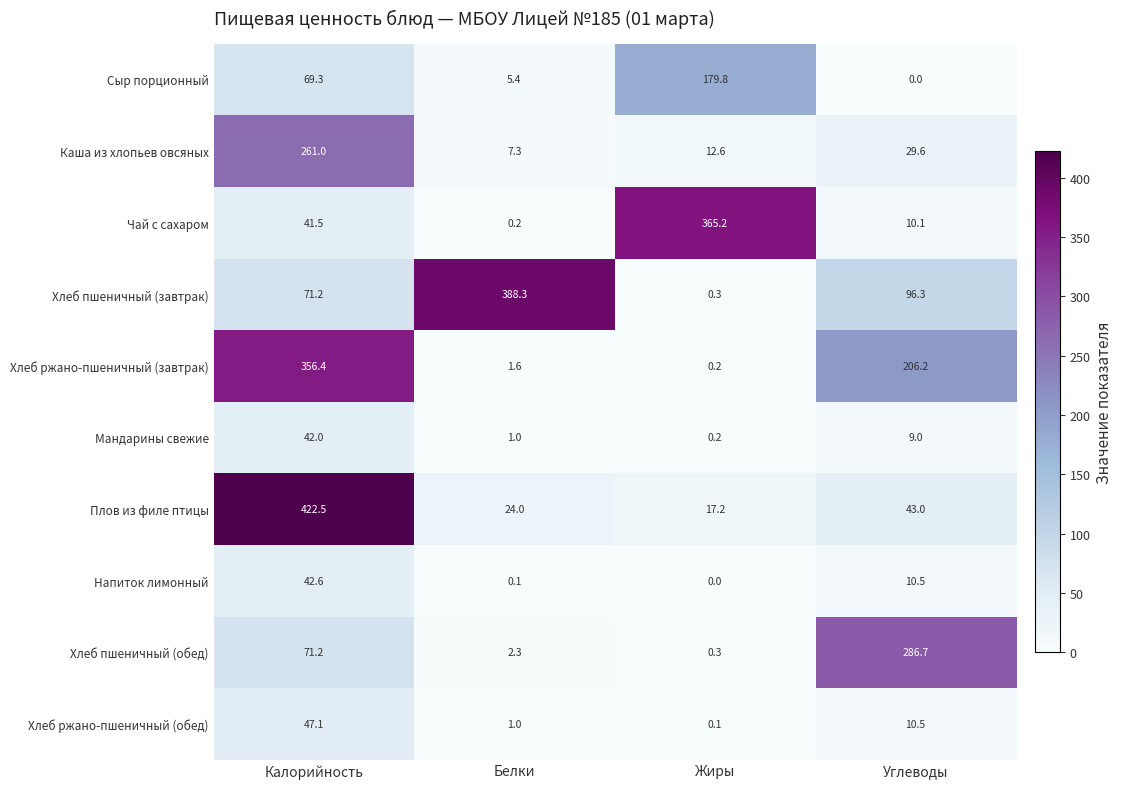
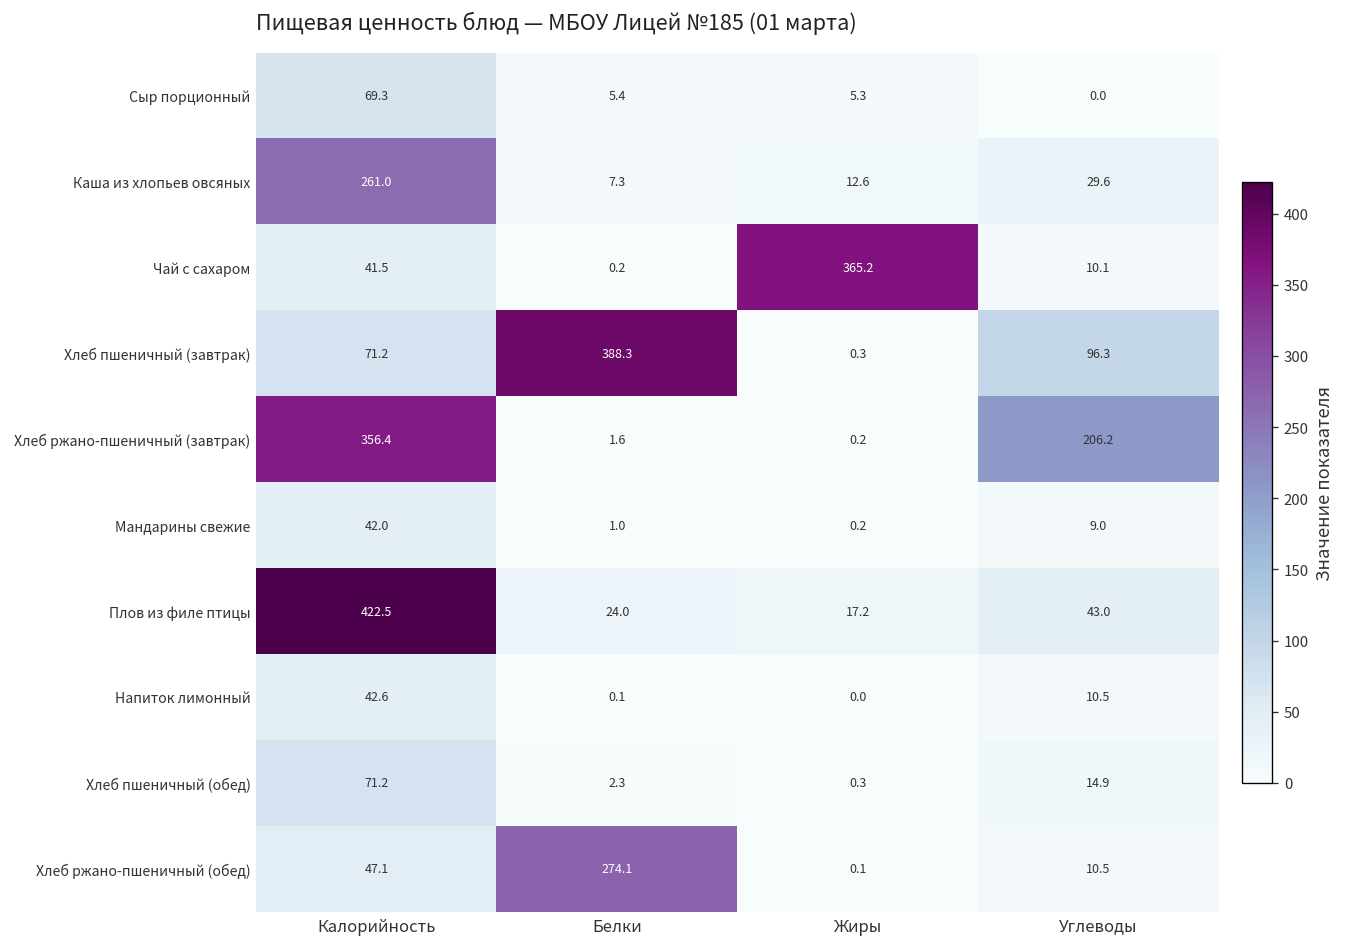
  {
    "Сыр порционный": {
      "Калорийность": 69.3,
      "Белки": 5.4,
-     "Жиры": 179.8,
+     "Жиры": 5.3,
      "Углеводы": 0.0
    },
    "Каша из хлопьев овсяных": {
      "Калорийность": 261.0,
      "Белки": 7.3,
      "Жиры": 12.6,
      "Углеводы": 29.6
    },
    "Чай с сахаром": {
      "Калорийность": 41.5,
      "Белки": 0.2,
      "Жиры": 365.2,
      "Углеводы": 10.1
    },
    "Хлеб пшеничный (завтрак)": {
      "Калорийность": 71.2,
      "Белки": 388.3,
      "Жиры": 0.3,
      "Углеводы": 96.3
    },
    "Хлеб ржано-пшеничный (завтрак)": {
      "Калорийность": 356.4,
      "Белки": 1.6,
      "Жиры": 0.2,
      "Углеводы": 206.2
    },
    "Мандарины свежие": {
      "Калорийность": 42.0,
      "Белки": 1.0,
      "Жиры": 0.2,
      "Углеводы": 9.0
    },
    "Плов из филе птицы": {
      "Калорийность": 422.5,
      "Белки": 24.0,
      "Жиры": 17.2,
      "Углеводы": 43.0
    },
    "Напиток лимонный": {
      "Калорийность": 42.6,
      "Белки": 0.1,
      "Жиры": 0.0,
      "Углеводы": 10.5
    },
    "Хлеб пшеничный (обед)": {
      "Калорийность": 71.2,
      "Белки": 2.3,
      "Жиры": 0.3,
-     "Углеводы": 286.7
+     "Углеводы": 14.9
    },
    "Хлеб ржано-пшеничный (обед)": {
      "Калорийность": 47.1,
-     "Белки": 1.0,
+     "Белки": 274.1,
      "Жиры": 0.1,
      "Углеводы": 10.5
    }
  }
